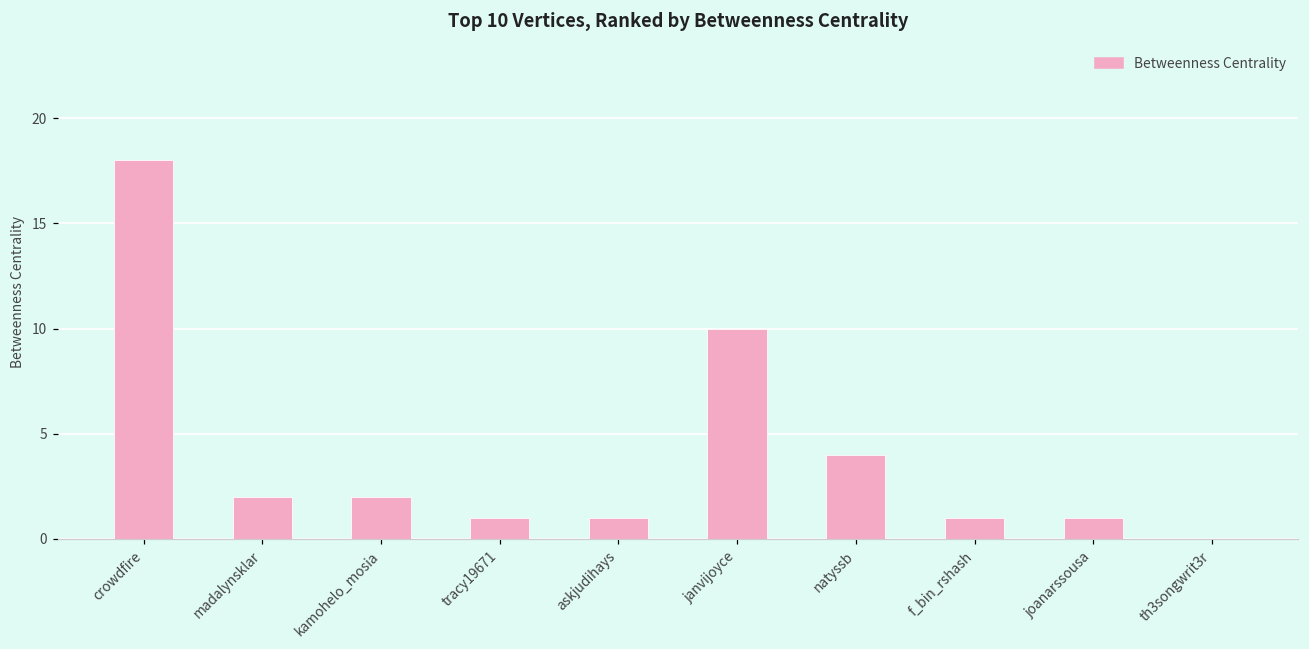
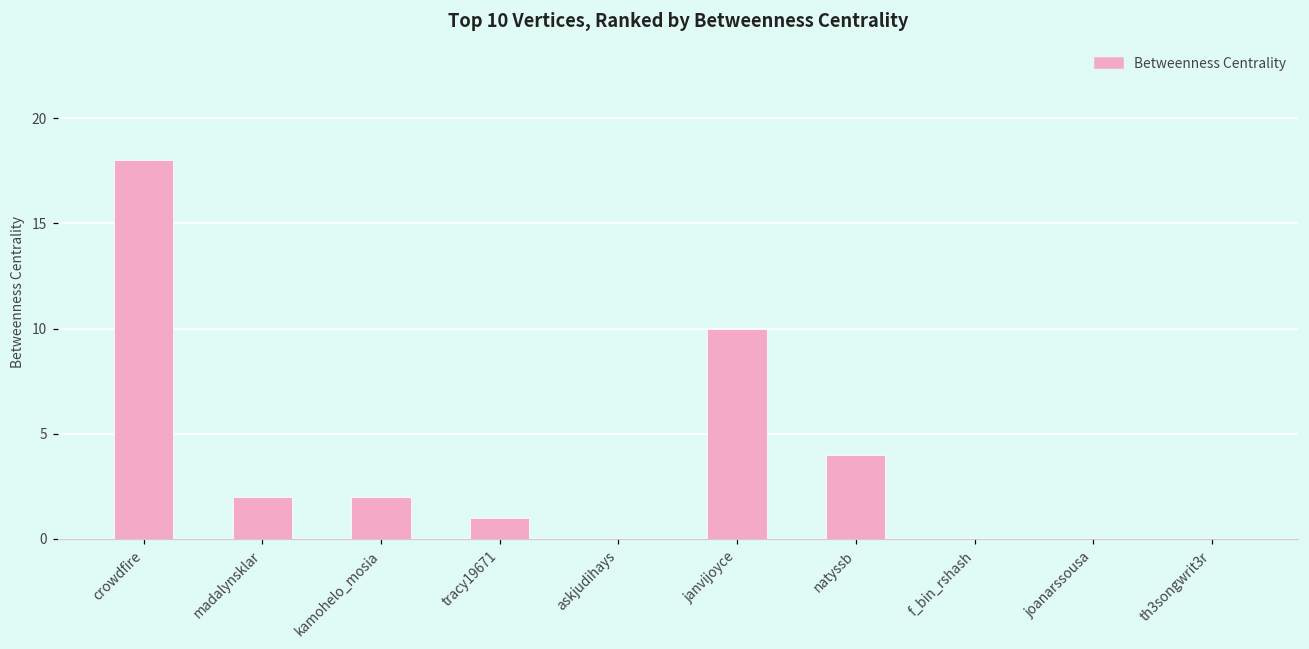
  {
    "crowdfire": 18,
    "madalynsklar": 2,
    "kamohelo_mosia": 2,
    "tracy19671": 1,
-   "askjudihays": 1,
+   "askjudihays": 0,
    "janvijoyce": 10,
    "natyssb": 4,
-   "f_bin_rshash": 1,
-   "joanarssousa": 1,
+   "f_bin_rshash": 0,
+   "joanarssousa": 0,
    "th3songwrit3r": 0
  }
